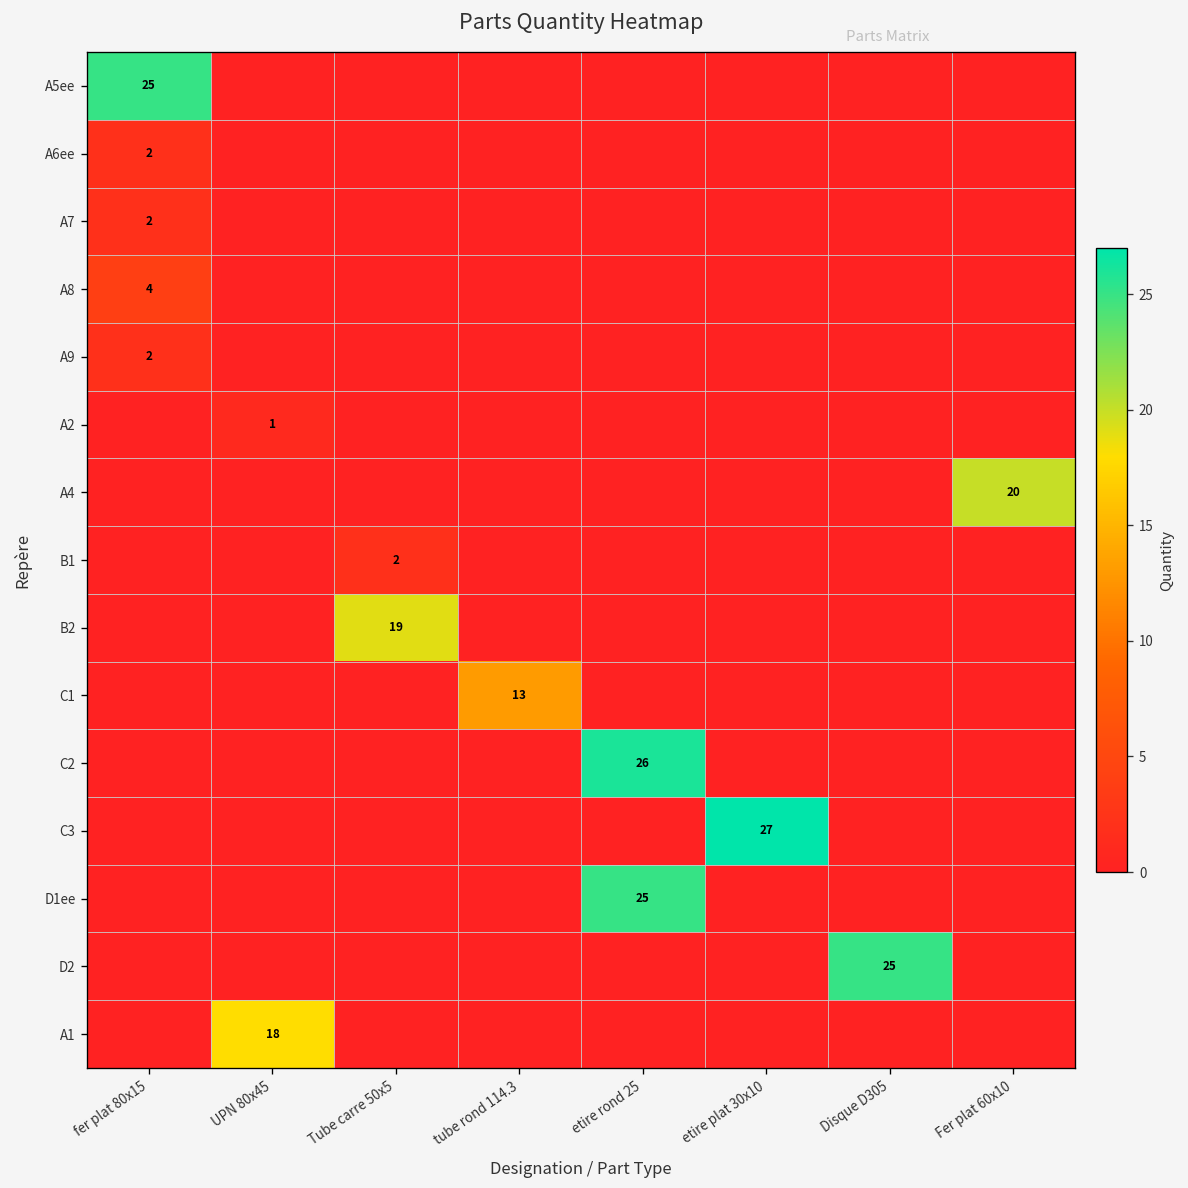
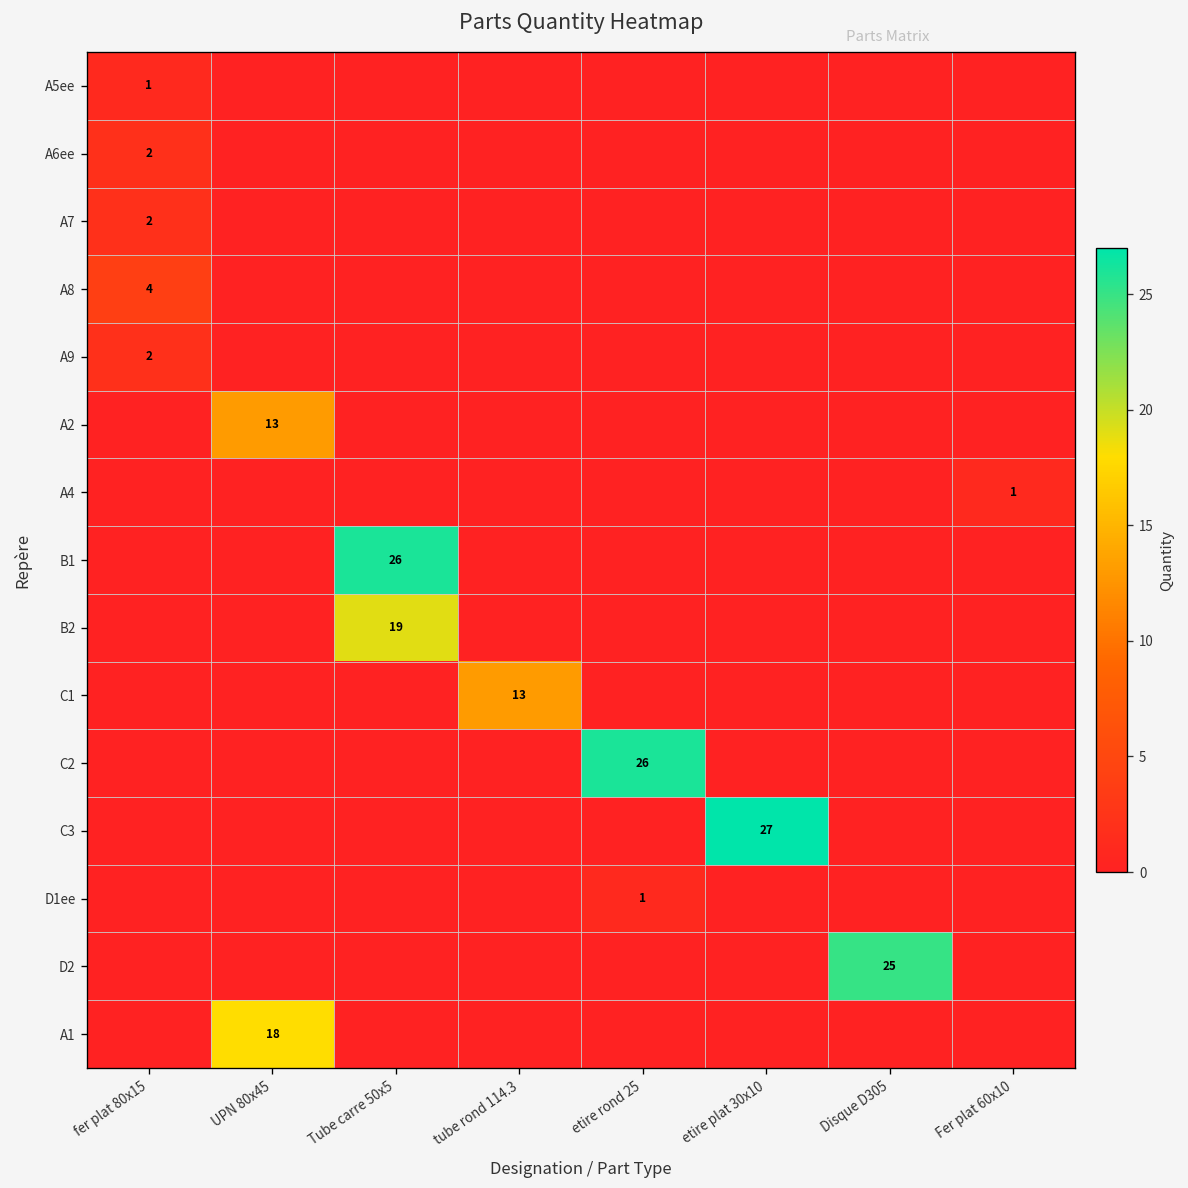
  {
    "A5ee": {
-     "fer plat 80x15": 25
+     "fer plat 80x15": 1
    },
    "A6ee": {
      "fer plat 80x15": 2
    },
    "A7": {
      "fer plat 80x15": 2
    },
    "A8": {
      "fer plat 80x15": 4
    },
    "A9": {
      "fer plat 80x15": 2
    },
    "A2": {
-     "UPN 80x45": 1
+     "UPN 80x45": 13
    },
    "A4": {
-     "Fer plat 60x10": 20
+     "Fer plat 60x10": 1
    },
    "B1": {
-     "Tube carre 50x5": 2
+     "Tube carre 50x5": 26
    },
    "B2": {
      "Tube carre 50x5": 19
    },
    "C1": {
      "tube rond 114.3": 13
    },
    "C2": {
      "etire rond 25": 26
    },
    "C3": {
      "etire plat 30x10": 27
    },
    "D1ee": {
-     "etire rond 25": 25
+     "etire rond 25": 1
    },
    "D2": {
      "Disque D305": 25
    },
    "A1": {
      "UPN 80x45": 18
    }
  }
